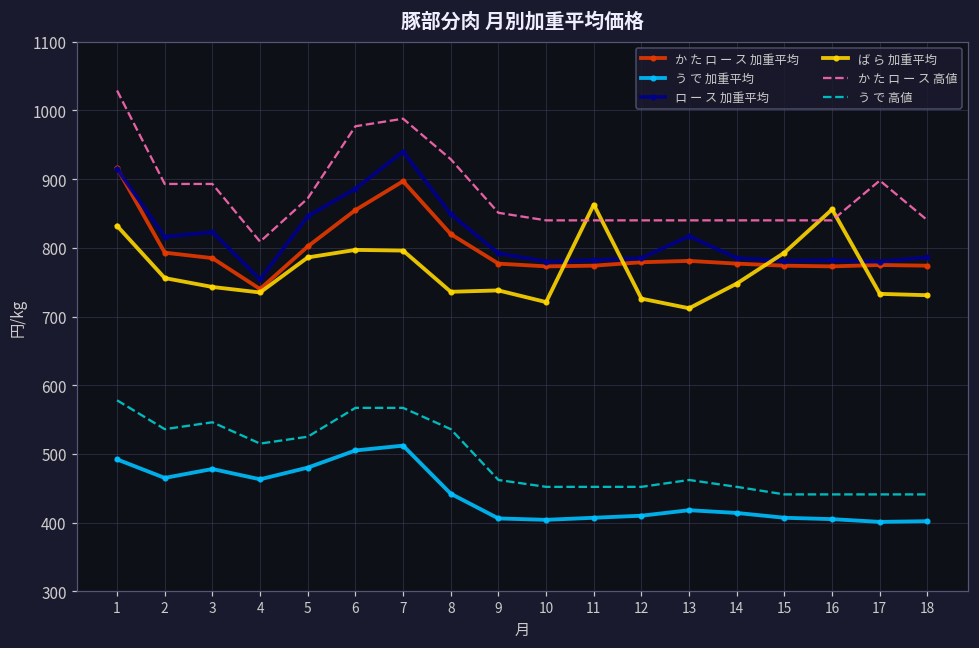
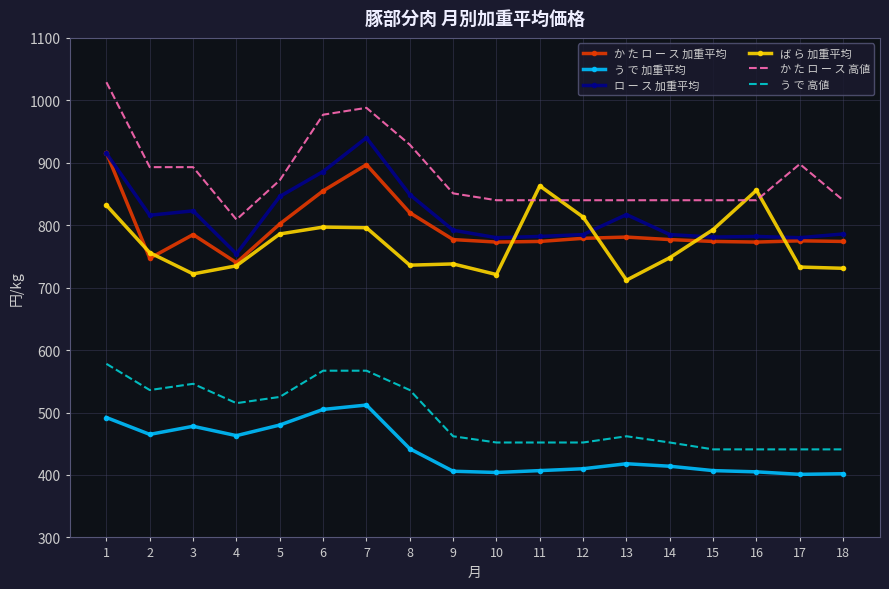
  {
    "か た ロ ー ス 加重平均": {
-     "2": 790,
+     "2": 750,
      "3": 790,
      "4": 740,
      "5": 800,
      "6": 860,
      "7": 900,
      "8": 820,
      "9": 780,
      "10": 770,
      "11": 770,
      "12": 780,
      "13": 780,
      "14": 780,
      "15": 770,
      "16": 770,
      "17": 780,
      "18": 770
    },
    "ロ ー ス 加重平均": {
      "2": 820,
      "3": 820,
      "4": 750,
      "5": 850,
      "6": 890,
      "7": 940,
      "8": 850,
      "9": 790,
      "10": 780,
      "11": 780,
      "12": 790,
      "13": 820,
      "14": 790,
      "15": 780,
      "16": 780,
      "17": 780,
      "18": 790
    },
    "ば ら 加重平均": {
      "1": 830,
      "2": 760,
-     "3": 740,
+     "3": 720,
      "4": 740,
      "5": 790,
      "6": 800,
      "7": 800,
      "8": 740,
      "9": 740,
      "10": 720,
      "11": 860,
-     "12": 730,
+     "12": 810,
      "13": 710,
      "14": 750,
      "15": 790,
      "16": 860,
      "17": 730,
      "18": 730
    },
    "か た ロ ー ス 高値": {
      "1": 1030,
      "2": 890,
      "3": 890,
      "4": 810,
      "5": 870,
      "6": 980,
      "7": 990,
      "8": 930,
      "9": 850,
      "10": 840,
      "11": 840,
      "12": 840,
      "13": 840,
      "14": 840,
      "15": 840,
      "16": 840,
      "17": 900,
      "18": 840
    }
  }
